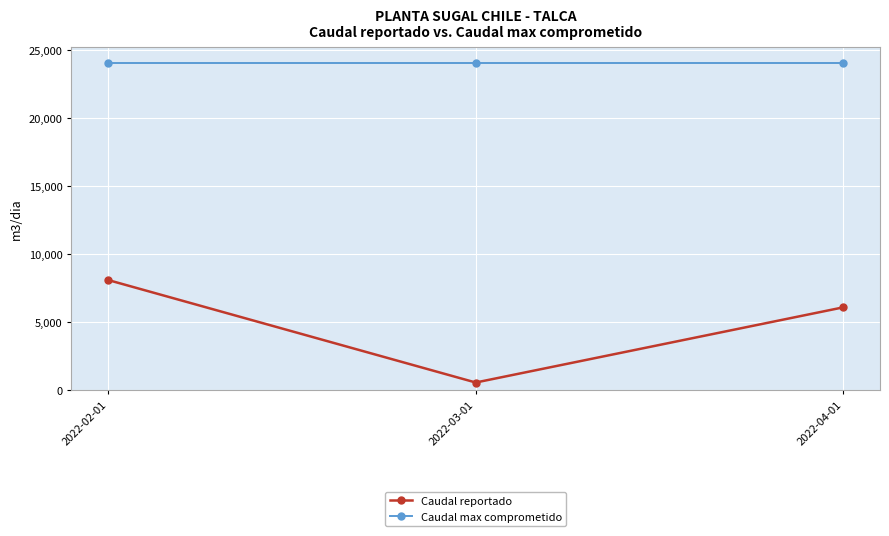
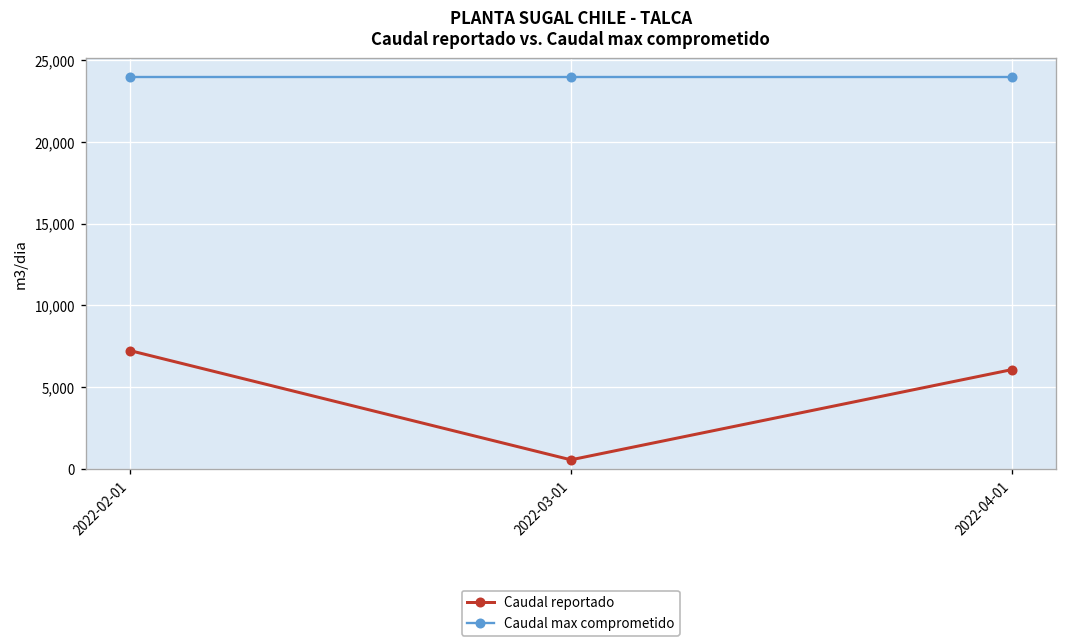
  {
    "Caudal reportado": {
-     "2022-02-01": "8,100",
+     "2022-02-01": "7,200",
      "2022-03-01": "600",
      "2022-04-01": "6,100"
    },
    "Caudal max comprometido": {
      "2022-02-01": "24,000",
      "2022-03-01": "24,000",
      "2022-04-01": "24,000"
    }
  }
